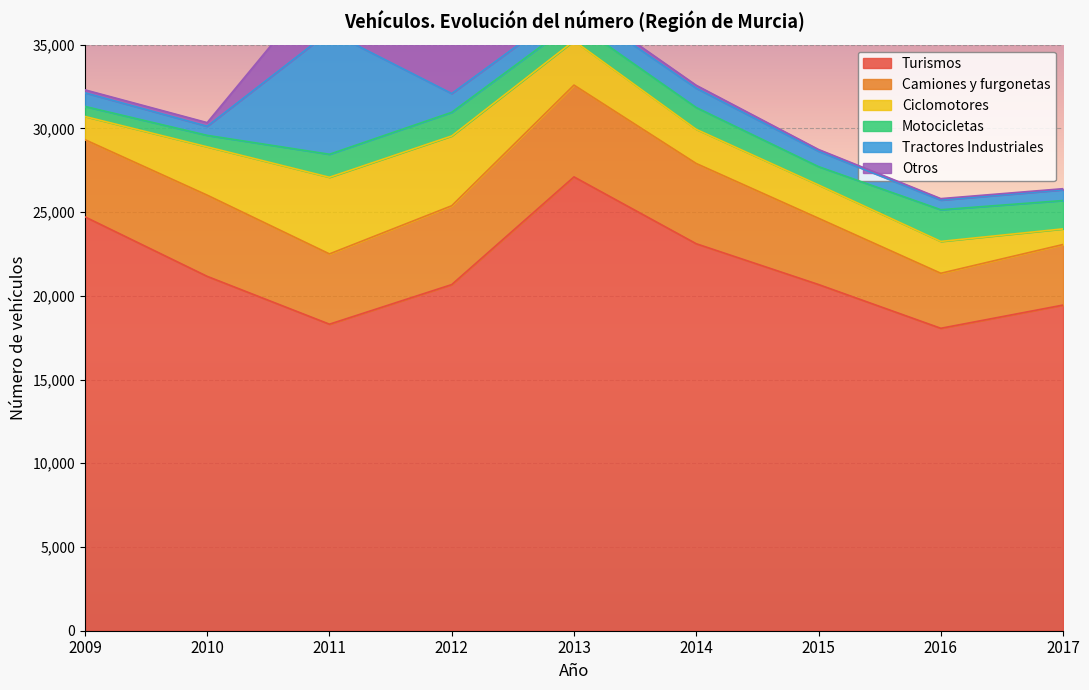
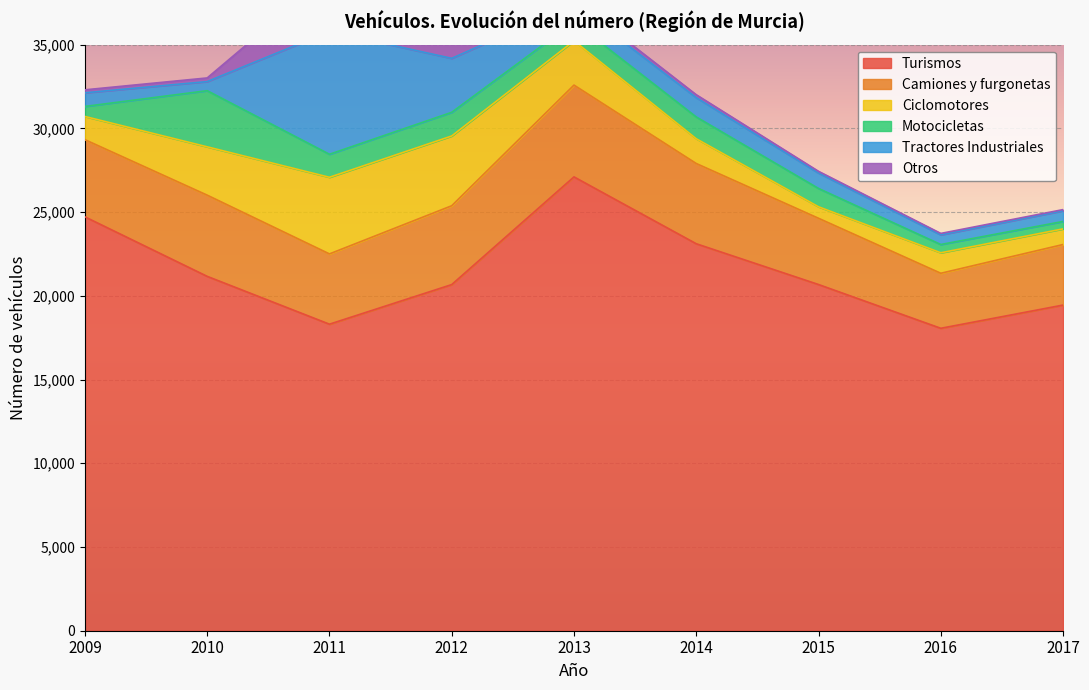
  {
    "Ciclomotores": {
      "2009": "1,400",
      "2010": "2,900",
      "2011": "4,600",
      "2012": "4,200",
-     "2014": "2,000",
-     "2015": "2,000",
-     "2016": "1,900",
+     "2014": "1,500",
+     "2015": "700",
+     "2016": "1,200",
      "2017": "900"
    },
    "Motocicletas": {
      "2009": "600",
-     "2010": "700",
+     "2010": "3,400",
      "2011": "1,400",
      "2012": "1,400",
      "2014": "1,300",
      "2015": "1,100",
-     "2016": "1,900",
-     "2017": "1,700"
+     "2016": "500",
+     "2017": "400"
    },
    "Tractores Industriales": {
      "2009": "800",
      "2010": "500",
-     "2012": "1,100",
+     "2012": "3,200",
      "2014": "1,200"
    },
    "Otros": {
      "2009": "200",
      "2010": "200",
      "2014": "200"
    }
  }
